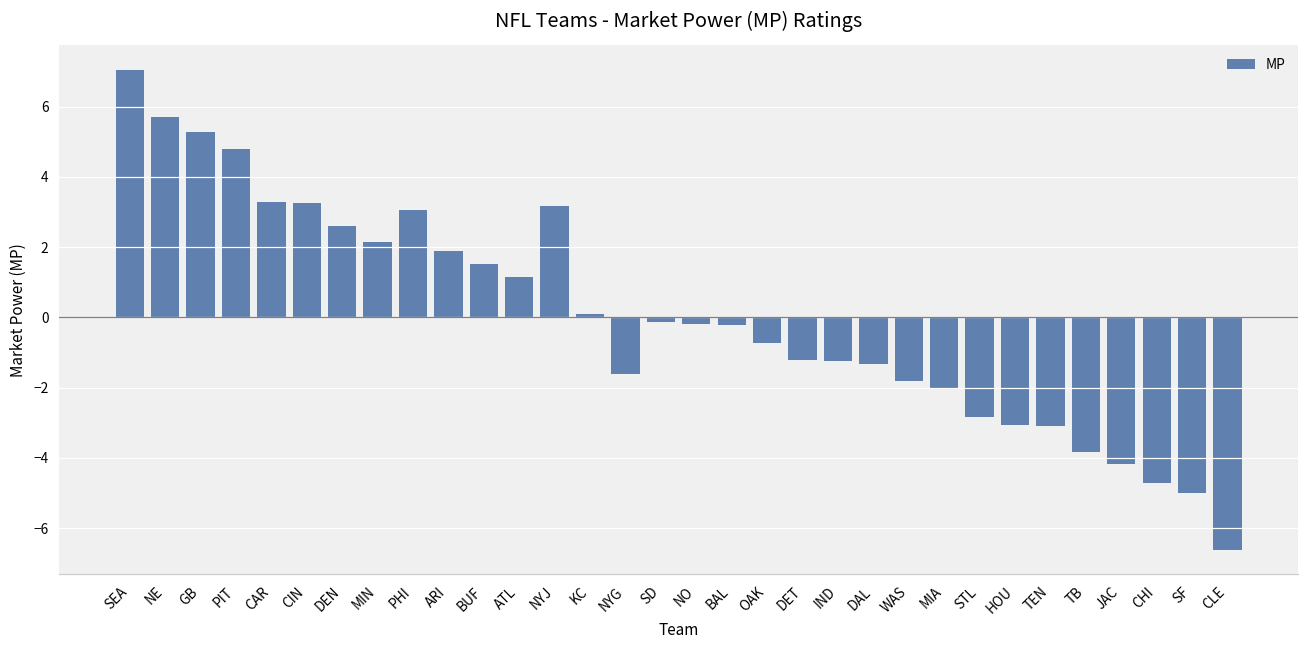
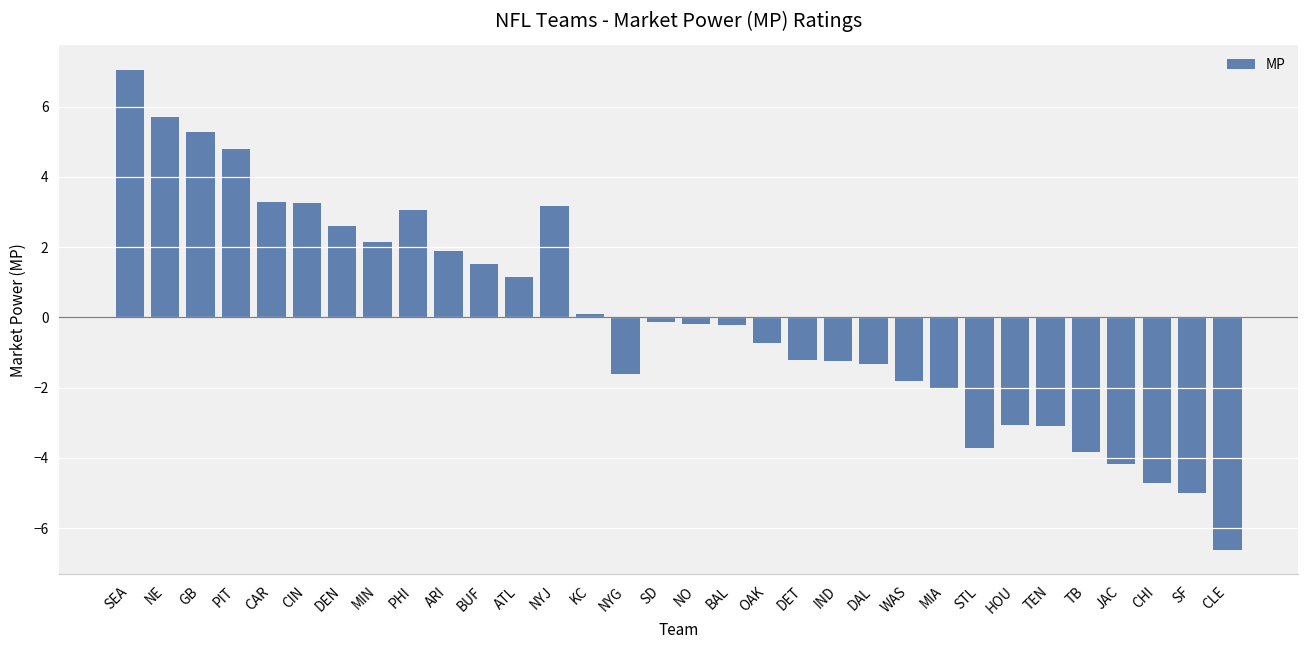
  {
    "SEA": 7.1,
    "NE": 5.7,
    "GB": 5.3,
    "PIT": 4.8,
    "CAR": 3.3,
    "CIN": 3.3,
    "DEN": 2.6,
    "MIN": 2.2,
    "PHI": 3.1,
    "ARI": 1.9,
    "BUF": 1.5,
    "ATL": 1.2,
    "NYJ": 3.2,
    "KC": 0.1,
    "NYG": -1.6,
    "SD": -0.1,
    "NO": -0.2,
    "BAL": -0.2,
    "OAK": -0.7,
    "DET": -1.2,
    "IND": -1.3,
    "DAL": -1.3,
    "WAS": -1.8,
    "MIA": -2.0,
-   "STL": -2.8,
+   "STL": -3.7,
    "HOU": -3.1,
    "TEN": -3.1,
    "TB": -3.8,
    "JAC": -4.2,
    "CHI": -4.7,
    "SF": -5.0,
    "CLE": -6.6
  }
